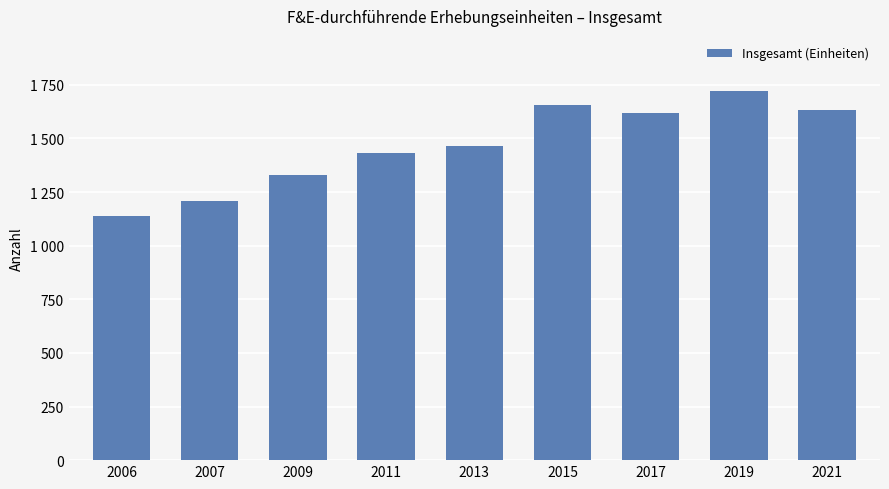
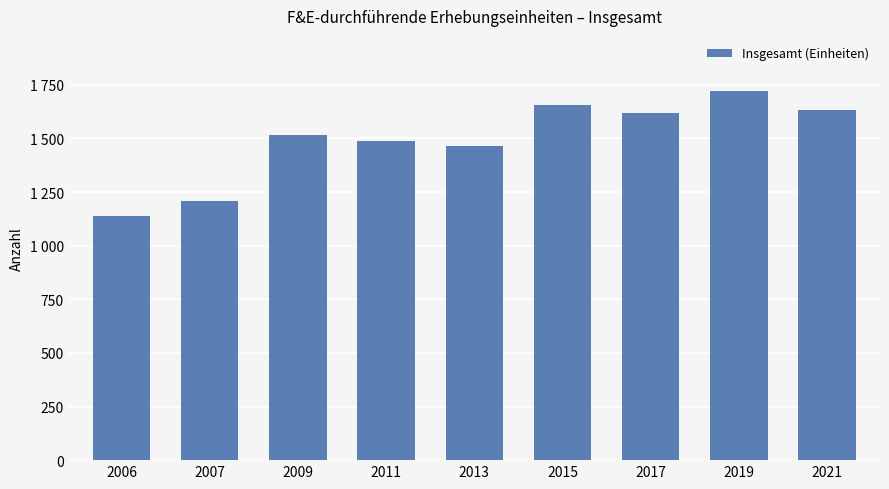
  {
    "2006": 1140,
    "2007": 1210,
-   "2009": 1330,
-   "2011": 1430,
+   "2009": 1510,
+   "2011": 1490,
    "2013": 1470,
    "2015": 1660,
    "2017": 1620,
    "2019": 1720,
    "2021": 1630
  }
